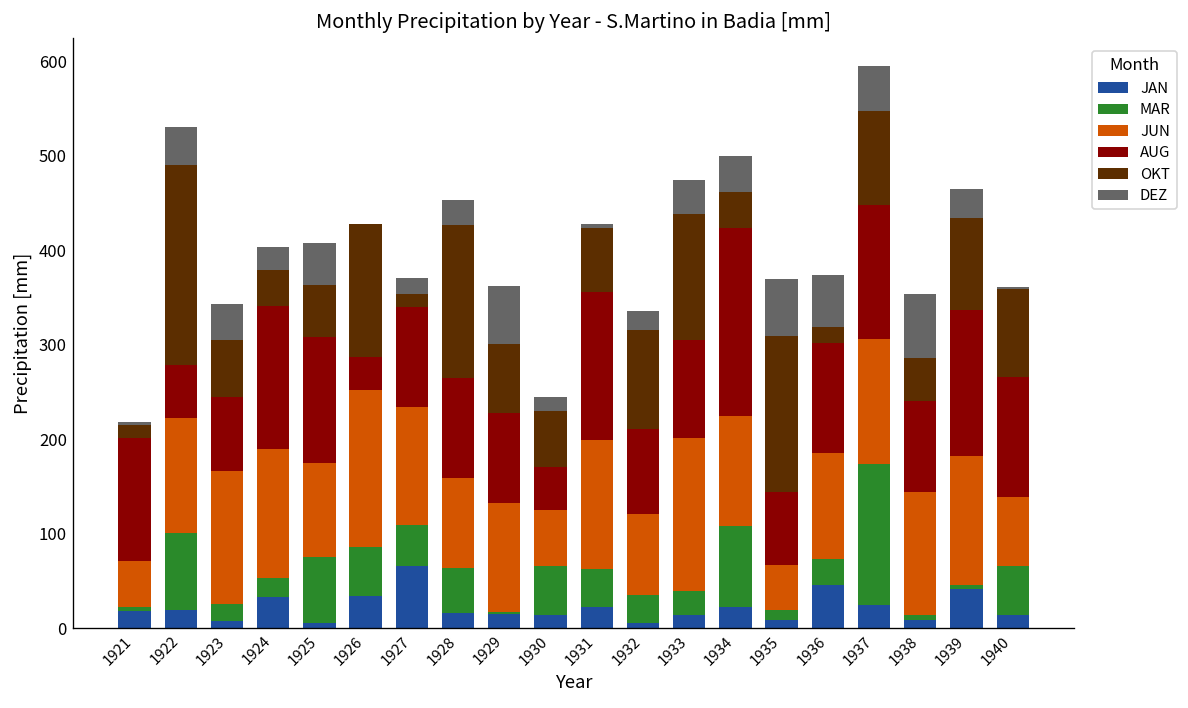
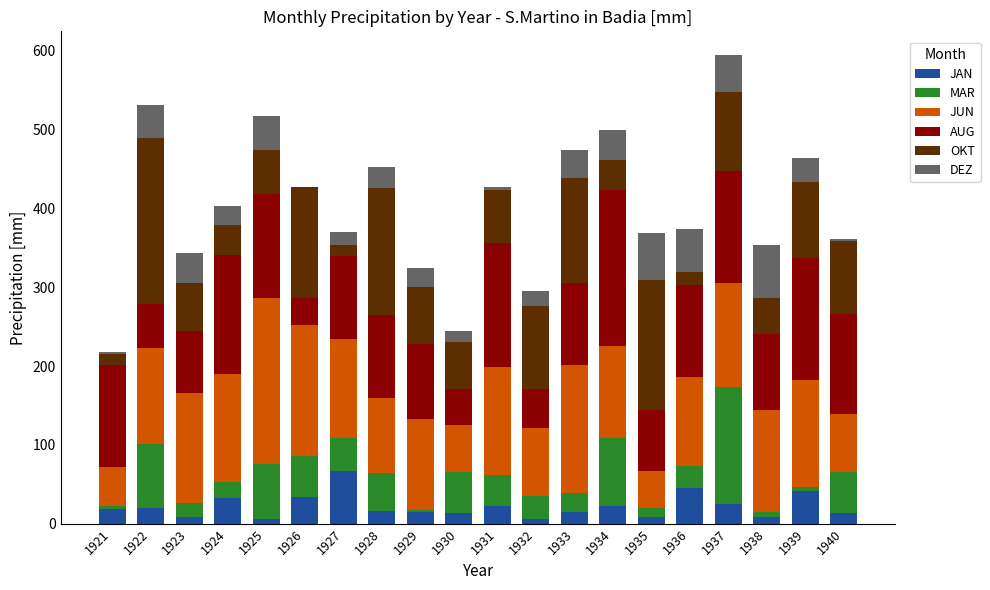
  {
    "JAN": {
      "1921": 20,
      "1922": 20,
      "1923": 10,
      "1924": 30,
      "1925": 10,
      "1926": 30,
      "1927": 70,
      "1928": 20,
      "1929": 20,
      "1930": 10,
      "1931": 20,
      "1932": 10,
      "1933": 10,
      "1934": 20,
      "1935": 10,
      "1936": 50,
      "1937": 20,
      "1938": 10,
      "1939": 40,
      "1940": 10
    },
    "MAR": {
      "1921": 0,
      "1922": 80,
      "1923": 20,
      "1924": 20,
      "1925": 70,
      "1926": 50,
      "1927": 40,
      "1928": 50,
      "1930": 50,
      "1931": 40,
      "1932": 30,
      "1933": 20,
      "1934": 90,
      "1935": 10,
      "1936": 30,
      "1937": 150,
      "1938": 10,
      "1939": 0,
      "1940": 50
    },
    "JUN": {
      "1921": 50,
      "1922": 120,
      "1923": 140,
      "1924": 140,
-     "1925": 100,
+     "1925": 210,
      "1926": 170,
      "1927": 130,
      "1928": 100,
      "1929": 120,
      "1930": 60,
      "1931": 140,
      "1932": 90,
      "1933": 160,
      "1934": 120,
      "1935": 50,
      "1936": 110,
      "1937": 130,
      "1938": 130,
      "1939": 140,
      "1940": 70
    },
    "AUG": {
      "1921": 130,
      "1922": 60,
      "1923": 80,
      "1924": 150,
      "1925": 130,
      "1926": 30,
      "1927": 110,
      "1928": 110,
      "1929": 90,
      "1930": 50,
      "1931": 160,
-     "1932": 90,
+     "1932": 50,
      "1933": 100,
      "1934": 200,
      "1935": 80,
      "1936": 120,
      "1937": 140,
      "1938": 100,
      "1939": 160,
      "1940": 130
    },
    "OKT": {
      "1921": 10,
      "1922": 210,
      "1923": 60,
      "1924": 40,
      "1925": 60,
      "1926": 140,
      "1927": 10,
      "1928": 160,
      "1929": 70,
      "1930": 60,
      "1931": 70,
      "1932": 110,
      "1933": 130,
      "1934": 40,
      "1935": 170,
      "1936": 20,
      "1937": 100,
      "1938": 50,
      "1939": 100,
      "1940": 90
    },
    "DEZ": {
      "1921": 0,
      "1922": 40,
      "1923": 40,
      "1924": 20,
      "1925": 40,
      "1926": 0,
      "1927": 20,
      "1928": 30,
-     "1929": 60,
+     "1929": 20,
      "1930": 10,
      "1931": 0,
      "1932": 20,
      "1933": 40,
      "1934": 40,
      "1935": 60,
      "1936": 50,
      "1937": 50,
      "1938": 70,
      "1939": 30
    }
  }
